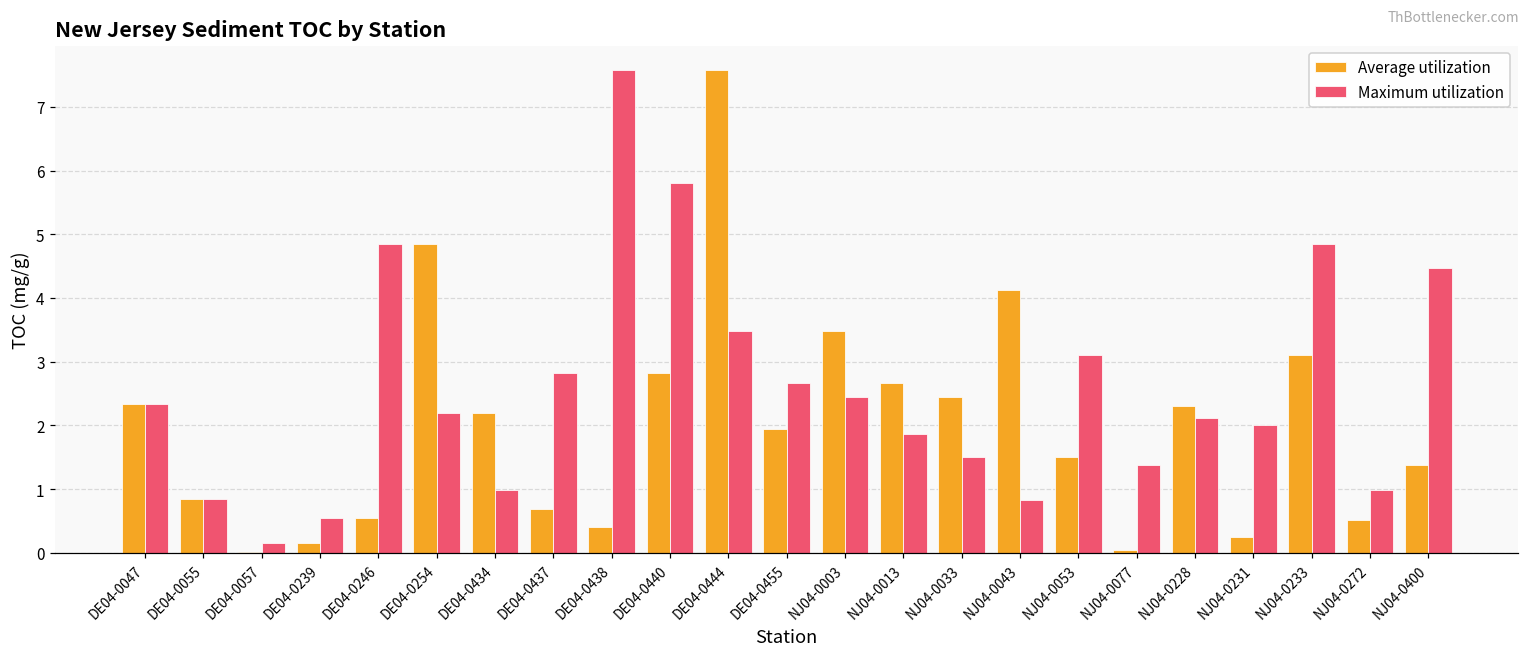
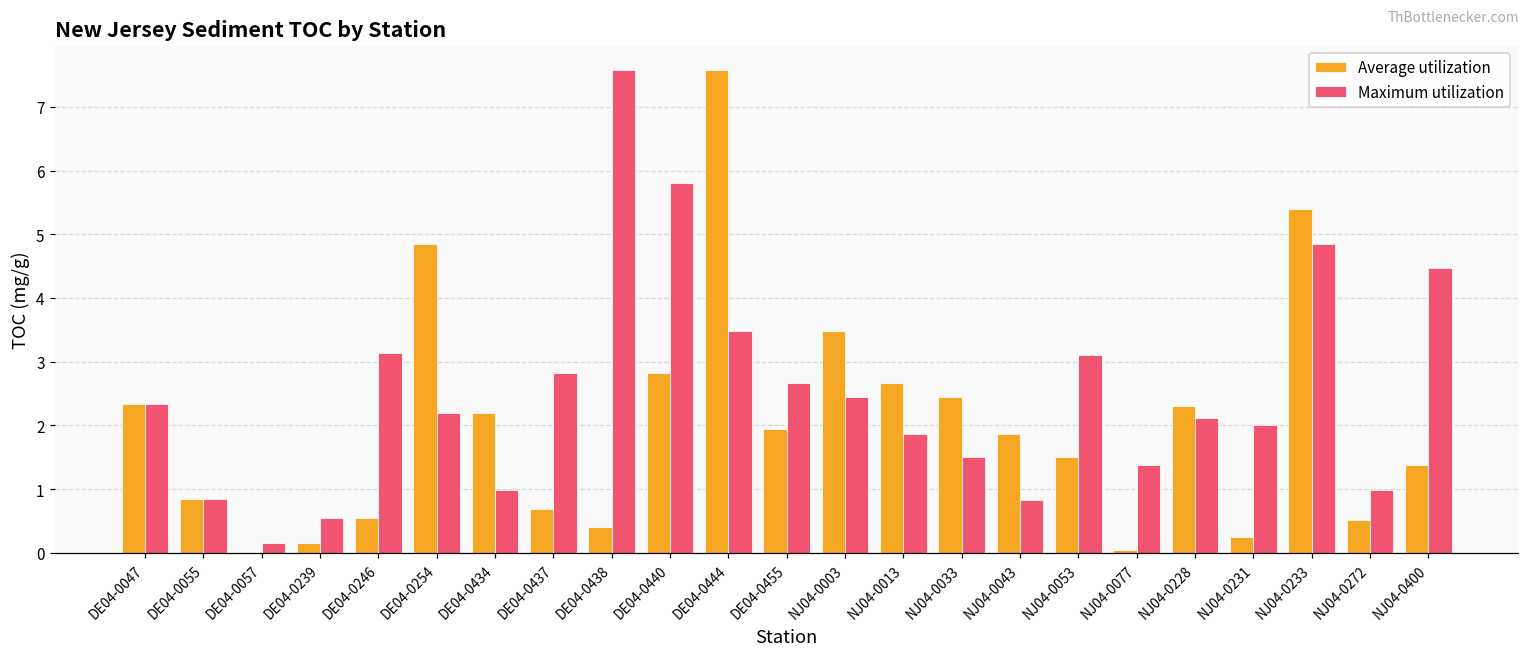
  {
    "Average utilization": {
      "DE04-0047": 2.3,
      "DE04-0055": 0.8,
      "DE04-0239": 0.2,
      "DE04-0246": 0.5,
      "DE04-0254": 4.9,
      "DE04-0434": 2.2,
      "DE04-0437": 0.7,
      "DE04-0438": 0.4,
      "DE04-0440": 2.8,
      "DE04-0444": 7.6,
      "DE04-0455": 1.9,
      "NJ04-0003": 3.5,
      "NJ04-0013": 2.7,
      "NJ04-0033": 2.5,
-     "NJ04-0043": 4.1,
+     "NJ04-0043": 1.9,
      "NJ04-0053": 1.5,
      "NJ04-0228": 2.3,
      "NJ04-0231": 0.3,
-     "NJ04-0233": 3.1,
+     "NJ04-0233": 5.4,
      "NJ04-0272": 0.5,
      "NJ04-0400": 1.4
    },
    "Maximum utilization": {
      "DE04-0047": 2.3,
      "DE04-0055": 0.8,
      "DE04-0057": 0.2,
      "DE04-0239": 0.5,
-     "DE04-0246": 4.9,
+     "DE04-0246": 3.1,
      "DE04-0254": 2.2,
      "DE04-0434": 1.0,
      "DE04-0437": 2.8,
      "DE04-0438": 7.6,
      "DE04-0440": 5.8,
      "DE04-0444": 3.5,
      "DE04-0455": 2.7,
      "NJ04-0003": 2.5,
      "NJ04-0013": 1.9,
      "NJ04-0033": 1.5,
      "NJ04-0043": 0.8,
      "NJ04-0053": 3.1,
      "NJ04-0077": 1.4,
      "NJ04-0228": 2.1,
      "NJ04-0231": 2.0,
      "NJ04-0233": 4.9,
      "NJ04-0272": 1.0,
      "NJ04-0400": 4.5
    }
  }
